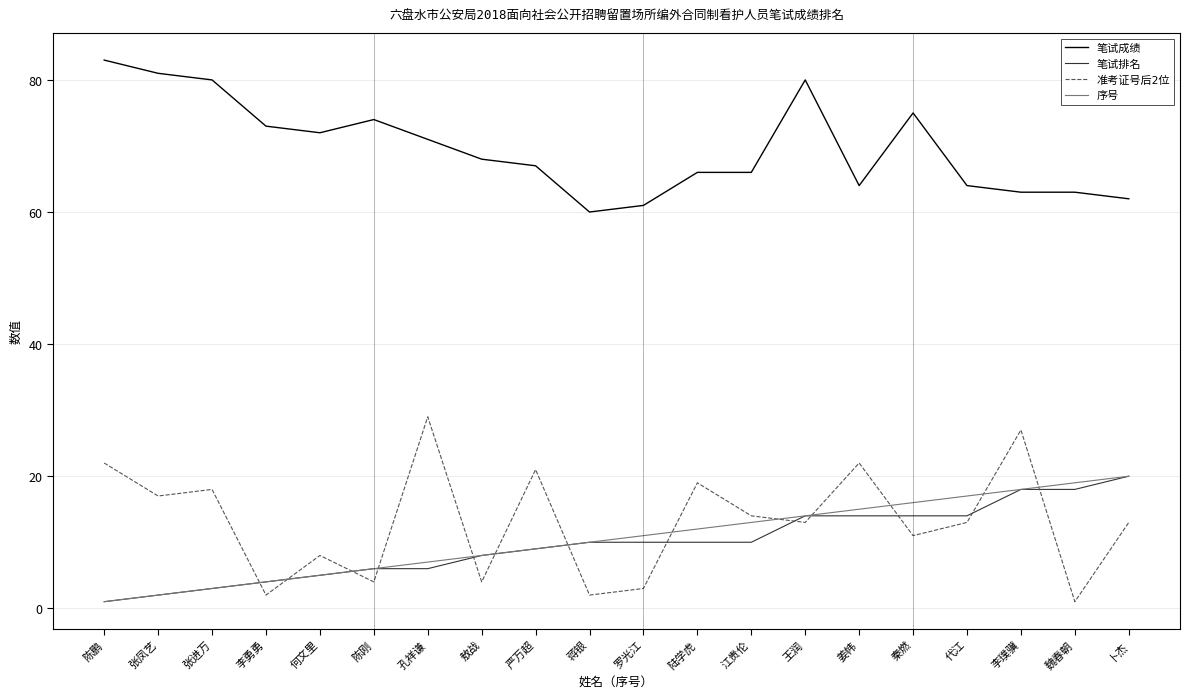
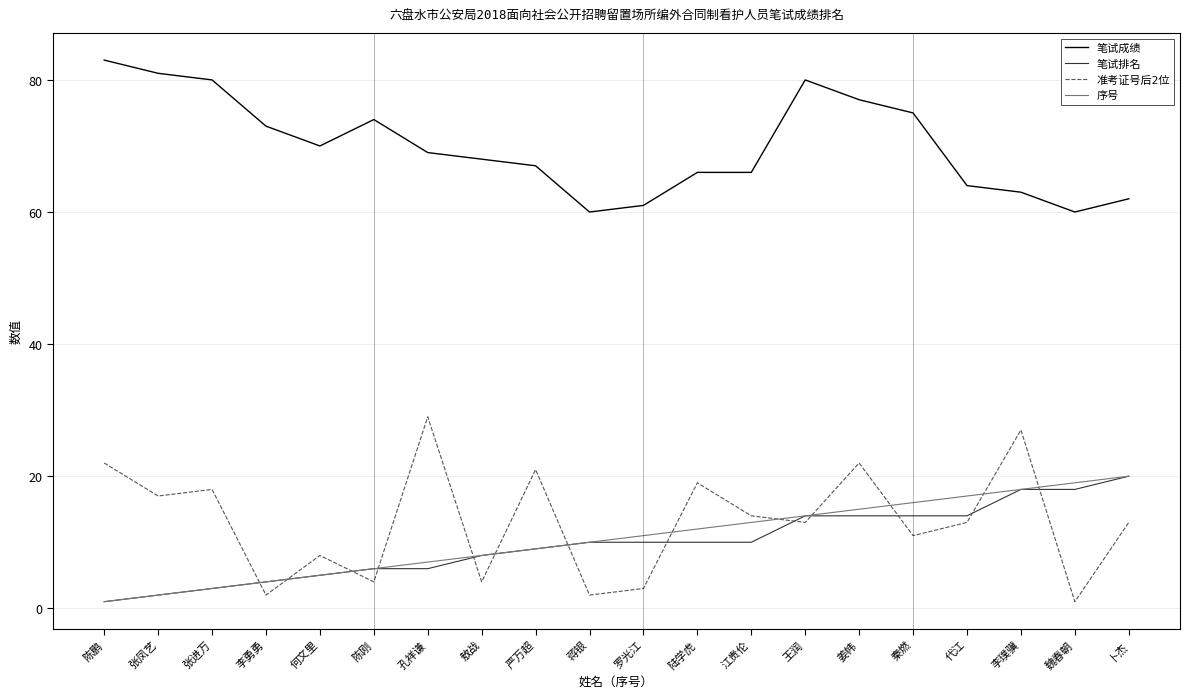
  {
    "笔试成绩": {
      "陈鹏": 83,
      "张凤艺": 81,
      "张进万": 80,
      "李勇勇": 73,
-     "何文里": 72,
+     "何文里": 70,
      "陈刚": 74,
-     "孔祥谦": 71,
+     "孔祥谦": 69,
      "敖战": 68,
      "严万超": 67,
      "蒋银": 60,
      "罗光江": 61,
      "陆学虎": 66,
      "江贵伦": 66,
      "王润": 80,
-     "姜帏": 64,
+     "姜帏": 77,
      "秦燃": 75,
      "代江": 64,
      "李璞骥": 63,
-     "魏春朝": 63,
+     "魏春朝": 60,
      "卜杰": 62
    }
  }
